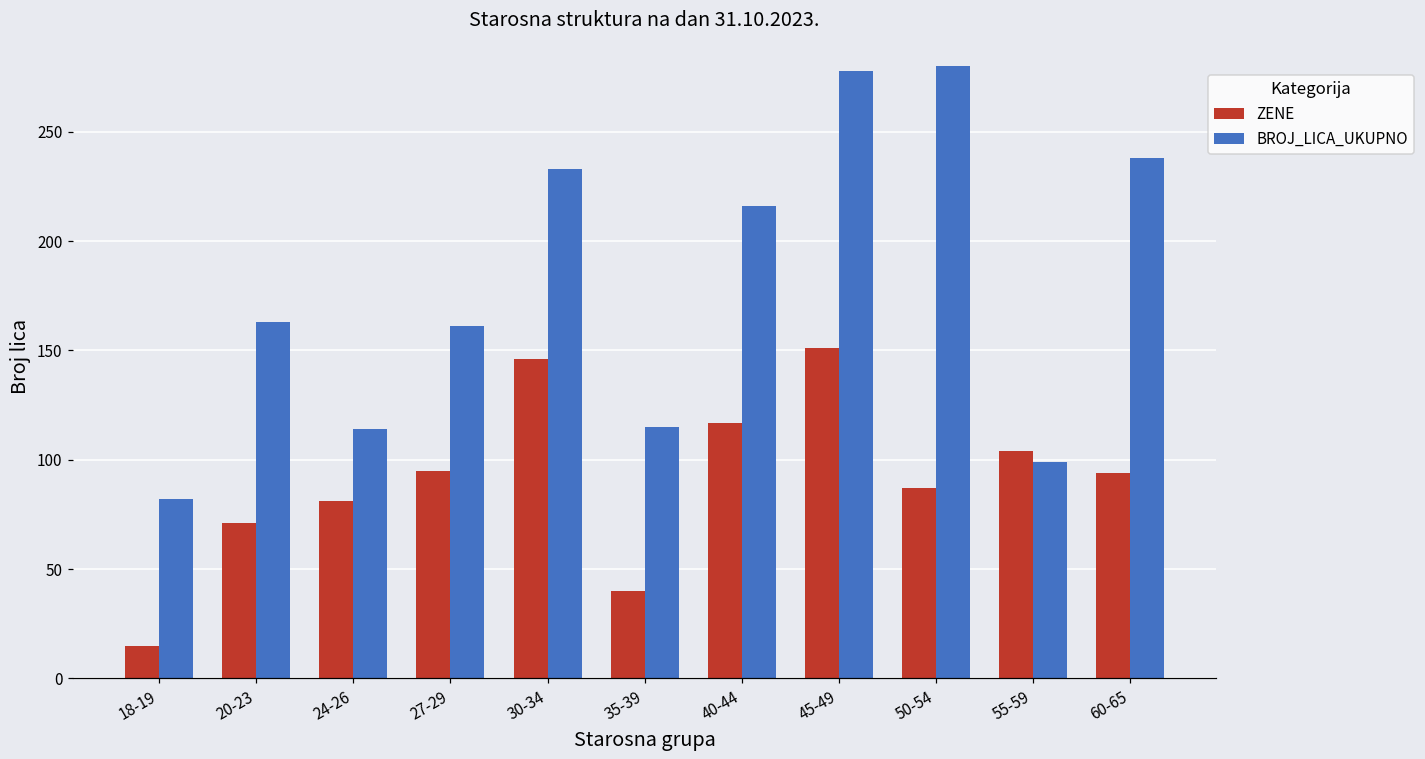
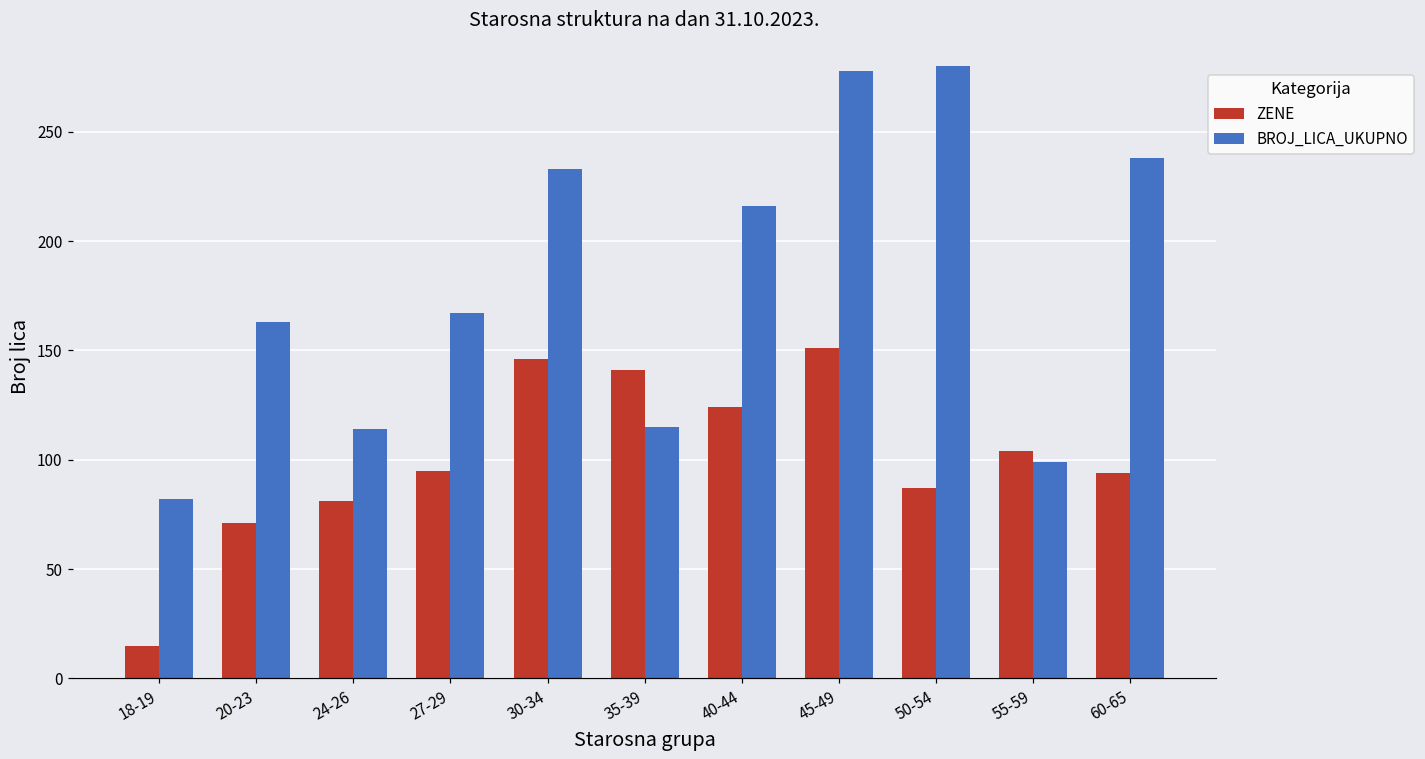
  {
    "ZENE": {
      "18-19": 15,
      "20-23": 71,
      "24-26": 81,
      "27-29": 95,
      "30-34": 146,
-     "35-39": 40,
-     "40-44": 117,
+     "35-39": 141,
+     "40-44": 124,
      "45-49": 151,
      "50-54": 87,
      "55-59": 104,
      "60-65": 94
    },
    "BROJ_LICA_UKUPNO": {
      "18-19": 82,
      "20-23": 163,
      "24-26": 114,
-     "27-29": 161,
+     "27-29": 167,
      "30-34": 233,
      "35-39": 115,
      "40-44": 216,
      "45-49": 278,
      "50-54": 280,
      "55-59": 99,
      "60-65": 238
    }
  }
